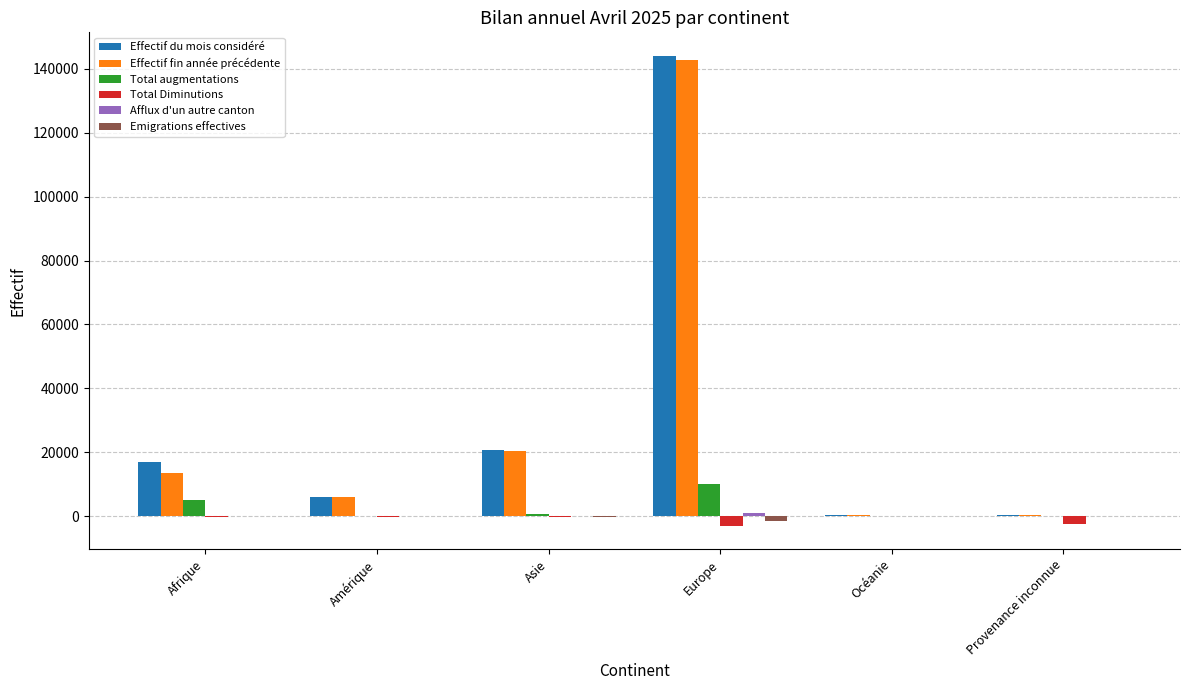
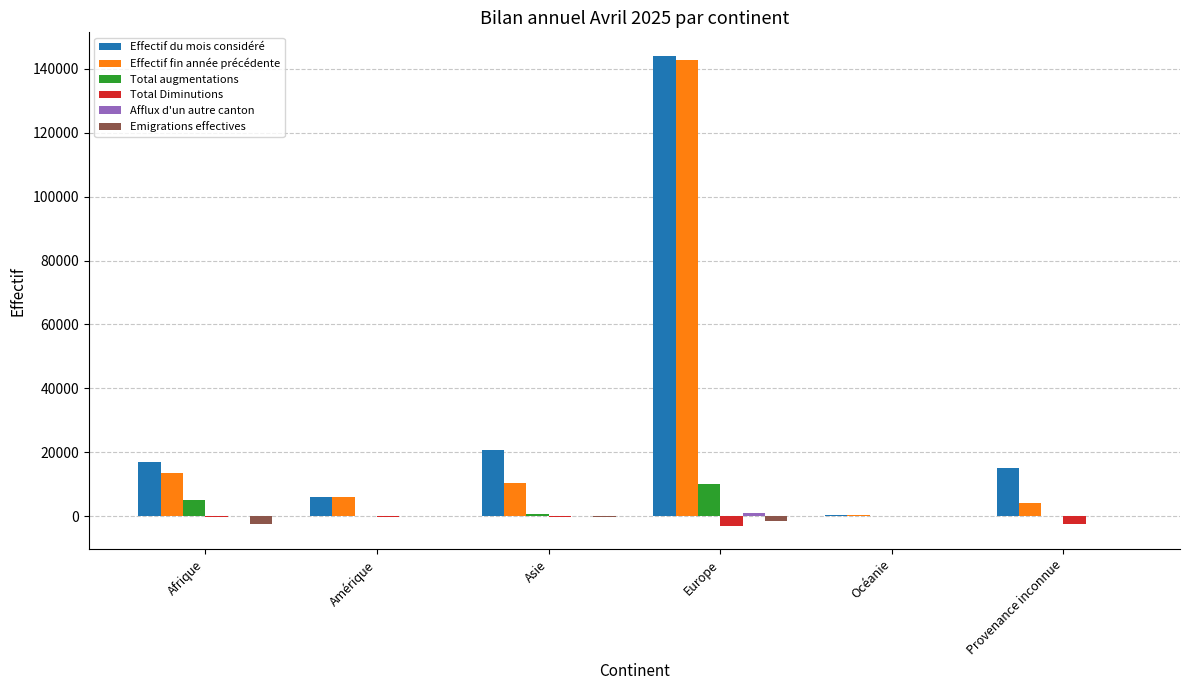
  {
    "Effectif du mois considéré": {
      "Afrique": 17000,
      "Amérique": 6000,
      "Asie": 21000,
      "Europe": 144000,
-     "Provenance inconnue": 0
+     "Provenance inconnue": 15000
    },
    "Effectif fin année précédente": {
      "Afrique": 13000,
      "Amérique": 6000,
-     "Asie": 20000,
+     "Asie": 10000,
      "Europe": 143000,
-     "Provenance inconnue": 0
+     "Provenance inconnue": 4000
    },
    "Total augmentations": {
      "Afrique": 5000,
      "Europe": 10000
    },
    "Total Diminutions": {
      "Europe": -3000,
      "Provenance inconnue": -3000
    },
    "Afflux d'un autre canton": {
      "Europe": 1000
    },
    "Emigrations effectives": {
-     "Afrique": 0,
+     "Afrique": -3000,
      "Europe": -2000
    }
  }
